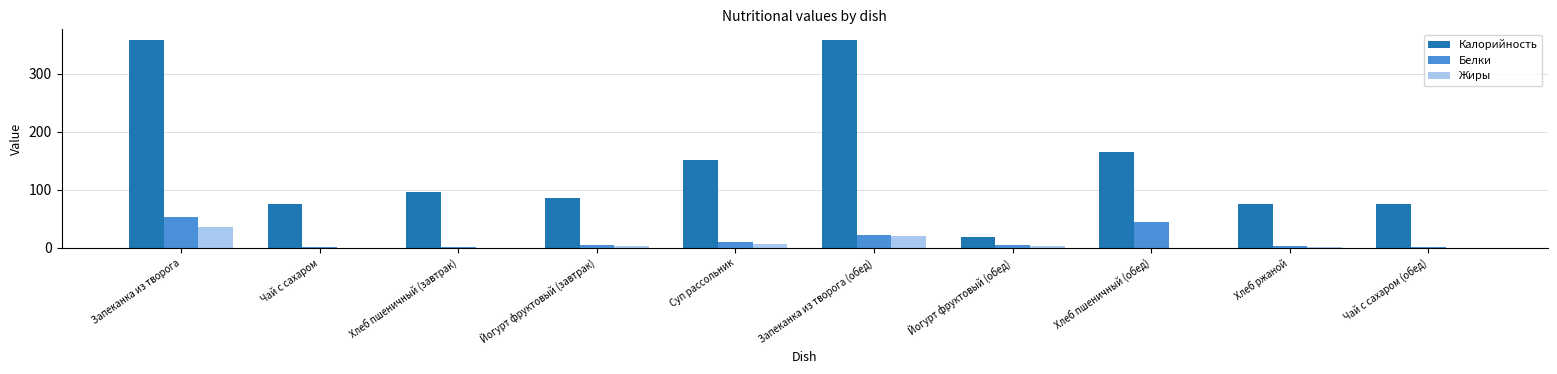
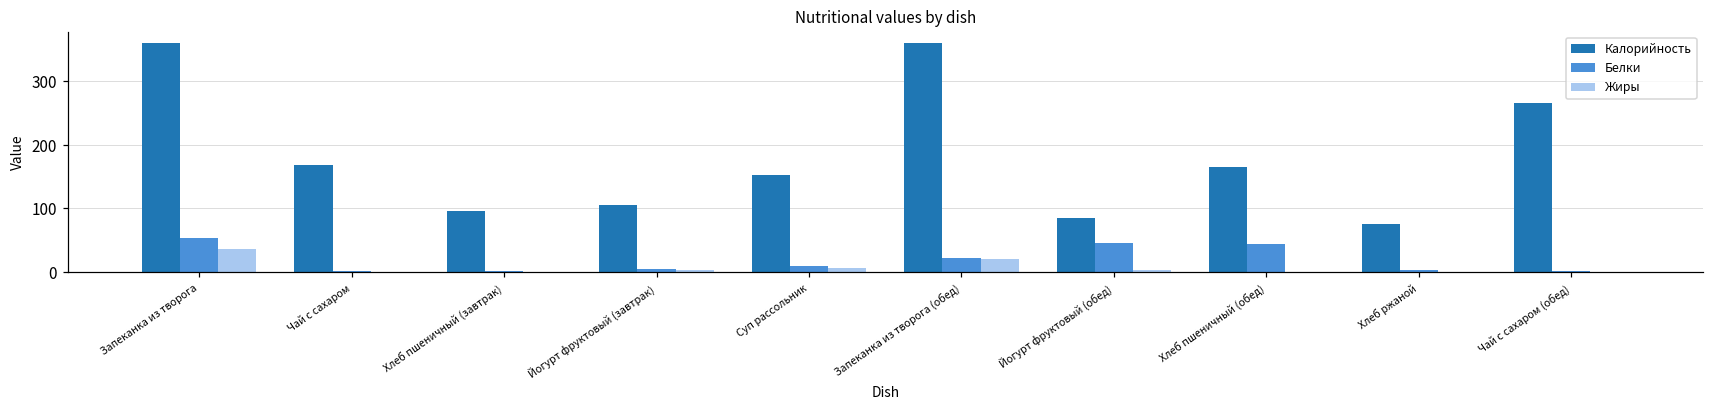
  {
    "Калорийность": {
      "Запеканка из творога": 360,
-     "Чай с сахаром": 80,
+     "Чай с сахаром": 170,
      "Хлеб пшеничный (завтрак)": 100,
-     "Йогурт фруктовый (завтрак)": 90,
+     "Йогурт фруктовый (завтрак)": 110,
      "Суп рассольник": 150,
      "Запеканка из творога (обед)": 360,
-     "Йогурт фруктовый (обед)": 20,
+     "Йогурт фруктовый (обед)": 90,
      "Хлеб пшеничный (обед)": 170,
      "Хлеб ржаной": 80,
-     "Чай с сахаром (обед)": 80
+     "Чай с сахаром (обед)": 270
    },
    "Белки": {
      "Запеканка из творога": 50,
      "Йогурт фруктовый (завтрак)": 10,
      "Суп рассольник": 10,
      "Запеканка из творога (обед)": 20,
-     "Йогурт фруктовый (обед)": 10,
+     "Йогурт фруктовый (обед)": 50,
      "Хлеб пшеничный (обед)": 40
    },
    "Жиры": {
      "Запеканка из творога": 40,
      "Чай с сахаром": 0,
      "Суп рассольник": 10,
      "Запеканка из творога (обед)": 20,
      "Чай с сахаром (обед)": 0
    }
  }
